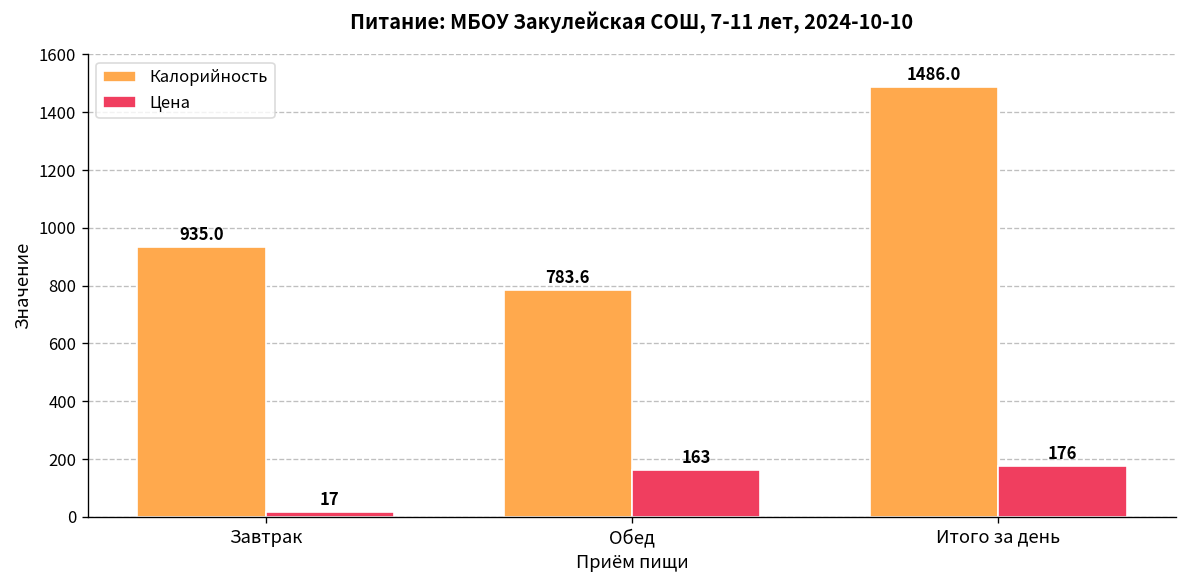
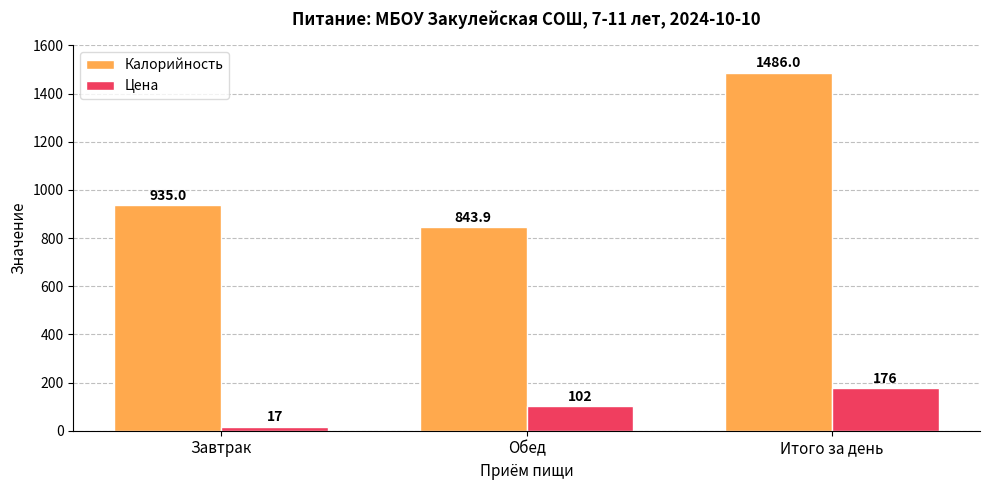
  {
    "Калорийность": {
      "Завтрак": 935.0,
-     "Обед": 783.6,
+     "Обед": 843.9,
      "Итого за день": 1486.0
    },
    "Цена": {
      "Завтрак": 17,
-     "Обед": 163,
+     "Обед": 102,
      "Итого за день": 176
    }
  }
